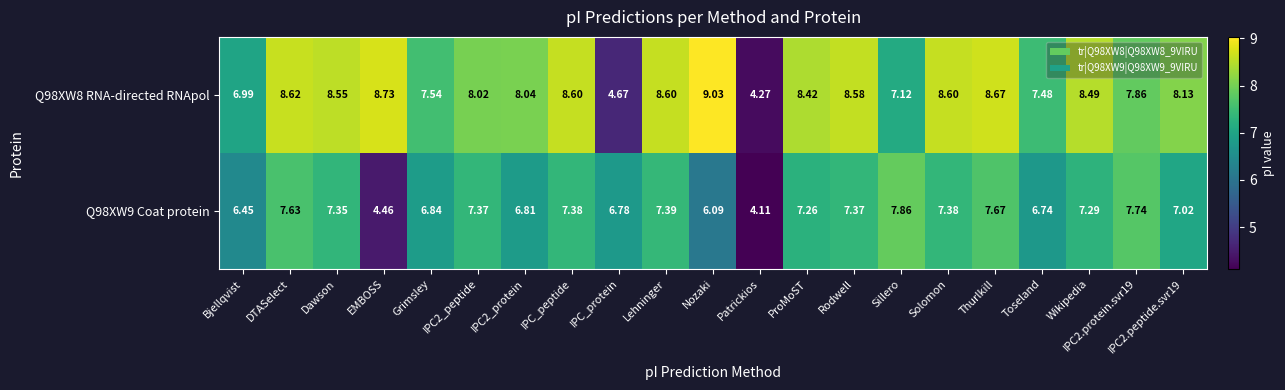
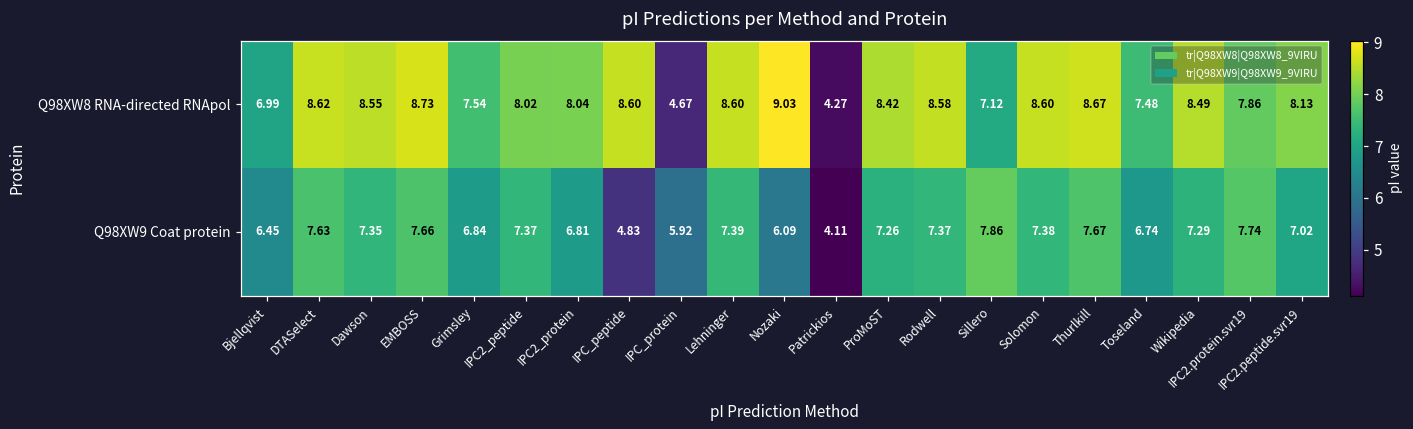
  {
    "Q98XW8 RNA-directed RNApol": {
      "Bjellqvist": 6.99,
      "DTASelect": 8.62,
      "Dawson": 8.55,
      "EMBOSS": 8.73,
      "Grimsley": 7.54,
      "IPC2_peptide": 8.02,
      "IPC2_protein": 8.04,
      "IPC_peptide": 8.60,
      "IPC_protein": 4.67,
      "Lehninger": 8.60,
      "Nozaki": 9.03,
      "Patrickios": 4.27,
      "ProMoST": 8.42,
      "Rodwell": 8.58,
      "Sillero": 7.12,
      "Solomon": 8.60,
      "Thurlkill": 8.67,
      "Toseland": 7.48,
      "Wikipedia": 8.49,
      "IPC2.protein.svr19": 7.86,
      "IPC2.peptide.svr19": 8.13
    },
    "Q98XW9 Coat protein": {
      "Bjellqvist": 6.45,
      "DTASelect": 7.63,
      "Dawson": 7.35,
-     "EMBOSS": 4.46,
+     "EMBOSS": 7.66,
      "Grimsley": 6.84,
      "IPC2_peptide": 7.37,
      "IPC2_protein": 6.81,
-     "IPC_peptide": 7.38,
-     "IPC_protein": 6.78,
+     "IPC_peptide": 4.83,
+     "IPC_protein": 5.92,
      "Lehninger": 7.39,
      "Nozaki": 6.09,
      "Patrickios": 4.11,
      "ProMoST": 7.26,
      "Rodwell": 7.37,
      "Sillero": 7.86,
      "Solomon": 7.38,
      "Thurlkill": 7.67,
      "Toseland": 6.74,
      "Wikipedia": 7.29,
      "IPC2.protein.svr19": 7.74,
      "IPC2.peptide.svr19": 7.02
    }
  }
